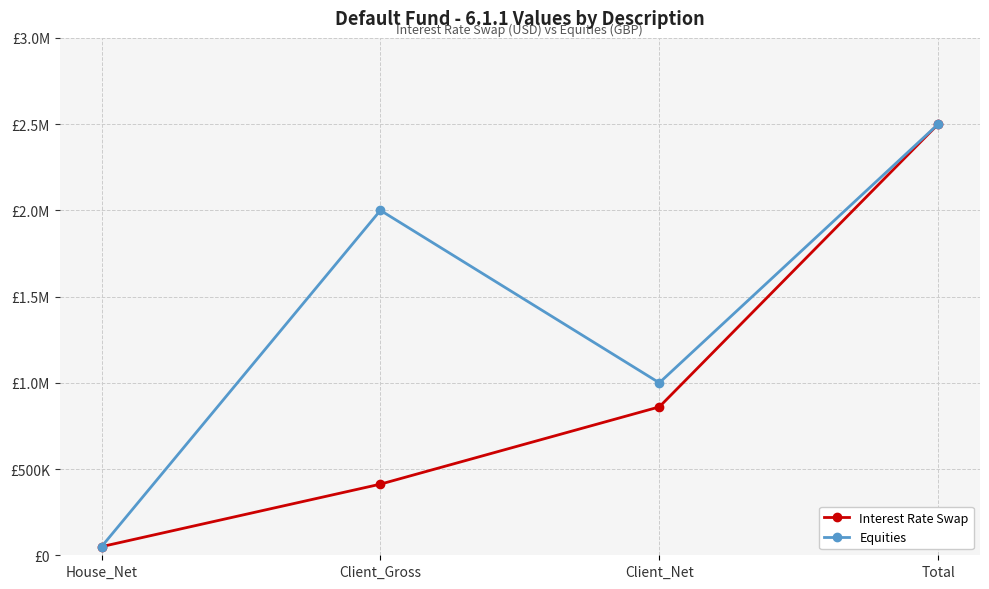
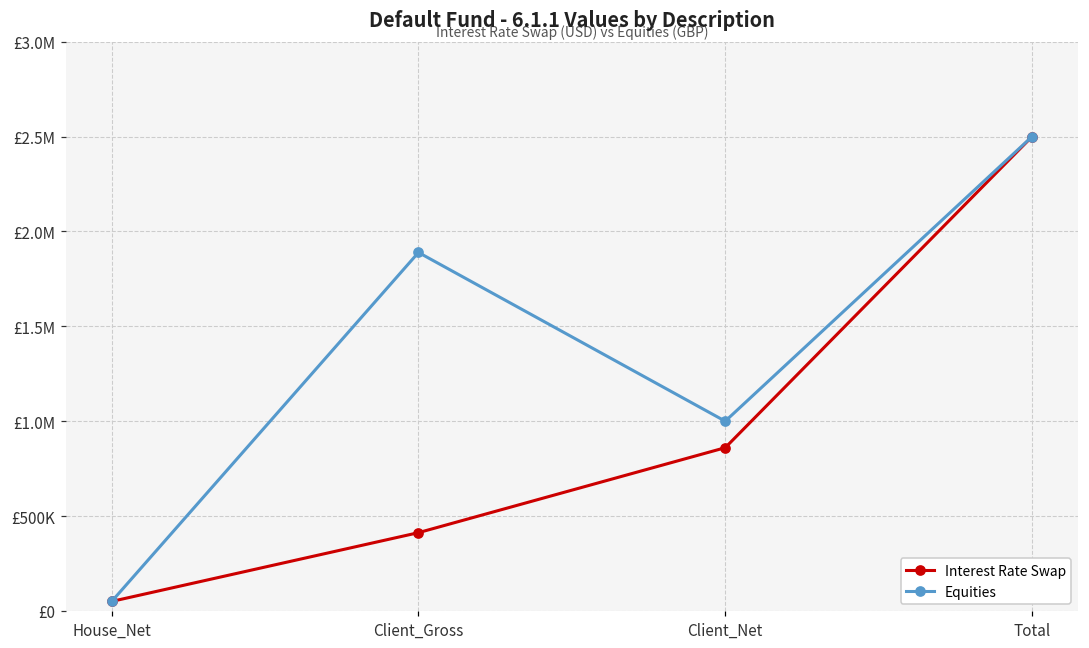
  {
    "Interest Rate Swap": {
      "Client_Gross": "£410000",
      "Client_Net": "£860000"
    },
    "Equities": {
-     "Client_Gross": "£2000000",
+     "Client_Gross": "£1890000",
      "Client_Net": "£1000000"
    }
  }
